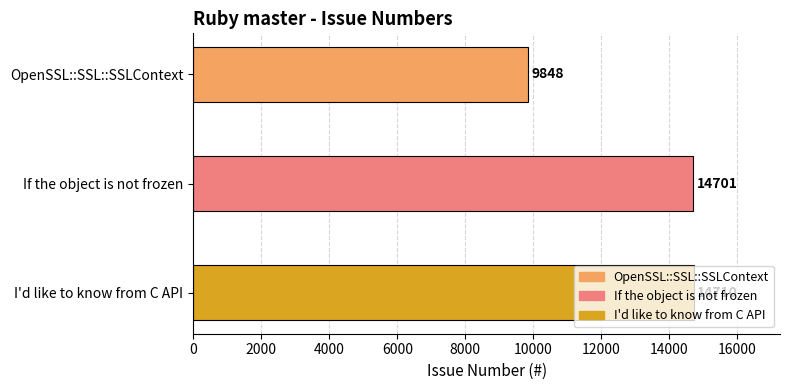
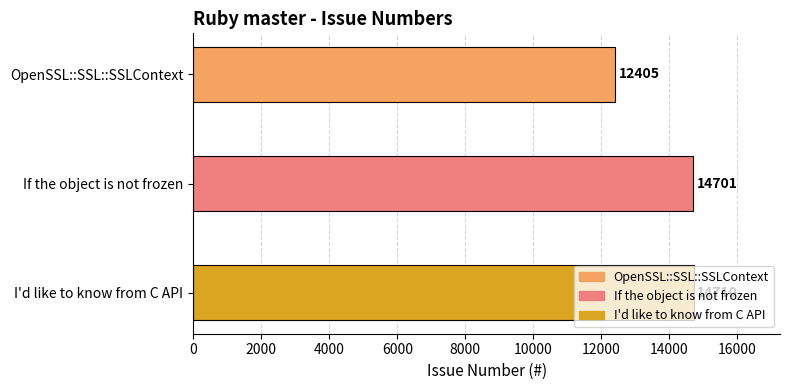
  {
-   "OpenSSL::SSL::SSLContext": 9848,
+   "OpenSSL::SSL::SSLContext": 12405,
    "If the object is not frozen": 14701
  }
